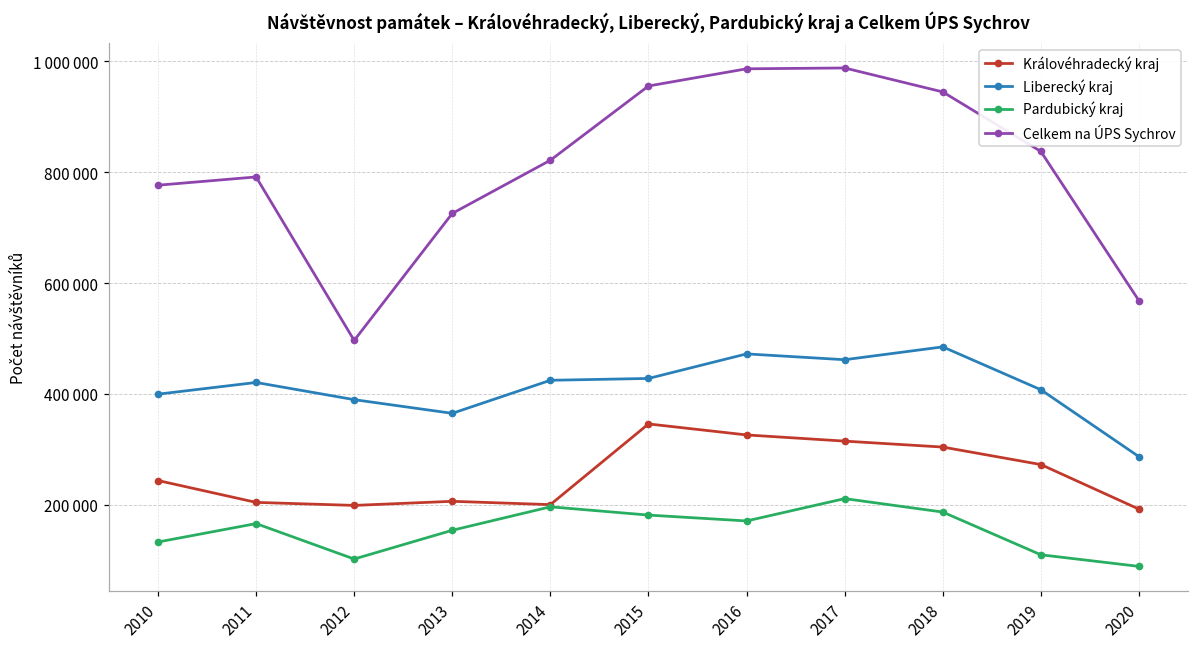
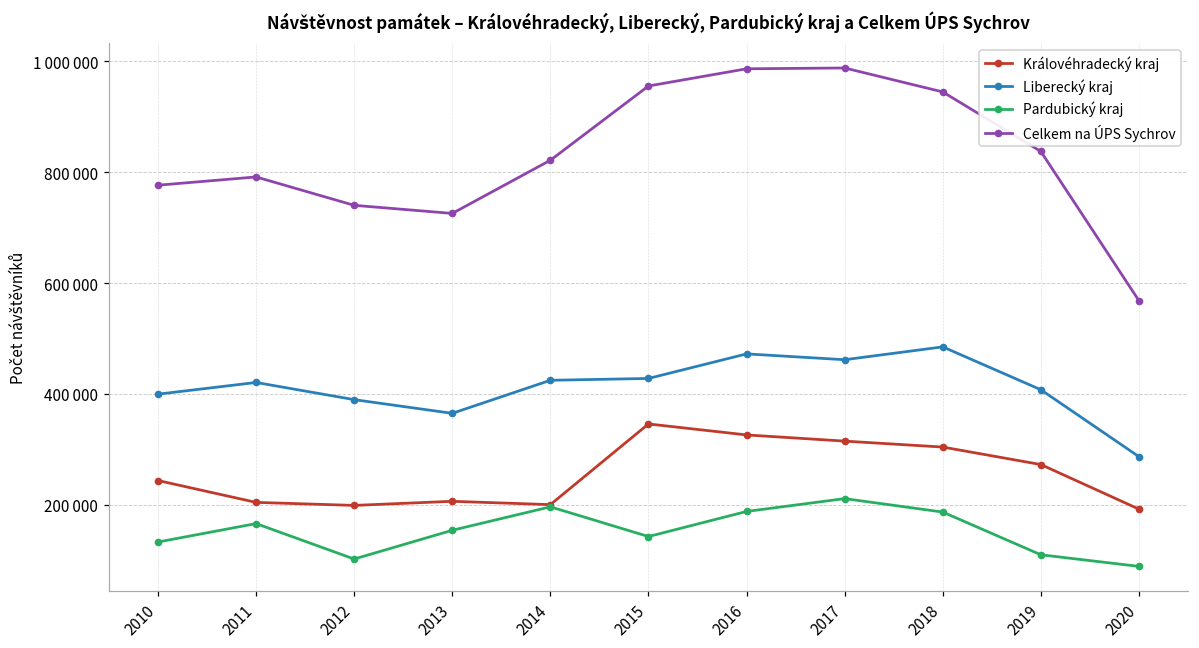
  {
    "Královéhradecký kraj": {
      "2010": 240000,
      "2011": 200000,
      "2012": 200000,
      "2013": 210000,
      "2015": 350000,
      "2016": 330000,
      "2017": 310000,
      "2018": 300000,
      "2019": 270000,
      "2020": 190000
    },
    "Liberecký kraj": {
      "2010": 400000,
      "2011": 420000,
      "2012": 390000,
      "2013": 370000,
      "2014": 420000,
      "2015": 430000,
      "2016": 470000,
      "2017": 460000,
      "2018": 480000,
      "2019": 410000,
      "2020": 290000
    },
    "Pardubický kraj": {
      "2010": 130000,
      "2011": 170000,
      "2012": 100000,
      "2013": 150000,
-     "2015": 180000,
-     "2016": 170000,
+     "2015": 140000,
+     "2016": 190000,
      "2017": 210000,
      "2018": 190000,
      "2019": 110000,
      "2020": 90000
    },
    "Celkem na ÚPS Sychrov": {
      "2010": 780000,
      "2011": 790000,
-     "2012": 500000,
+     "2012": 740000,
      "2013": 730000,
      "2014": 820000,
      "2015": 960000,
      "2016": 990000,
      "2017": 990000,
      "2018": 940000,
      "2019": 840000,
      "2020": 570000
    }
  }
